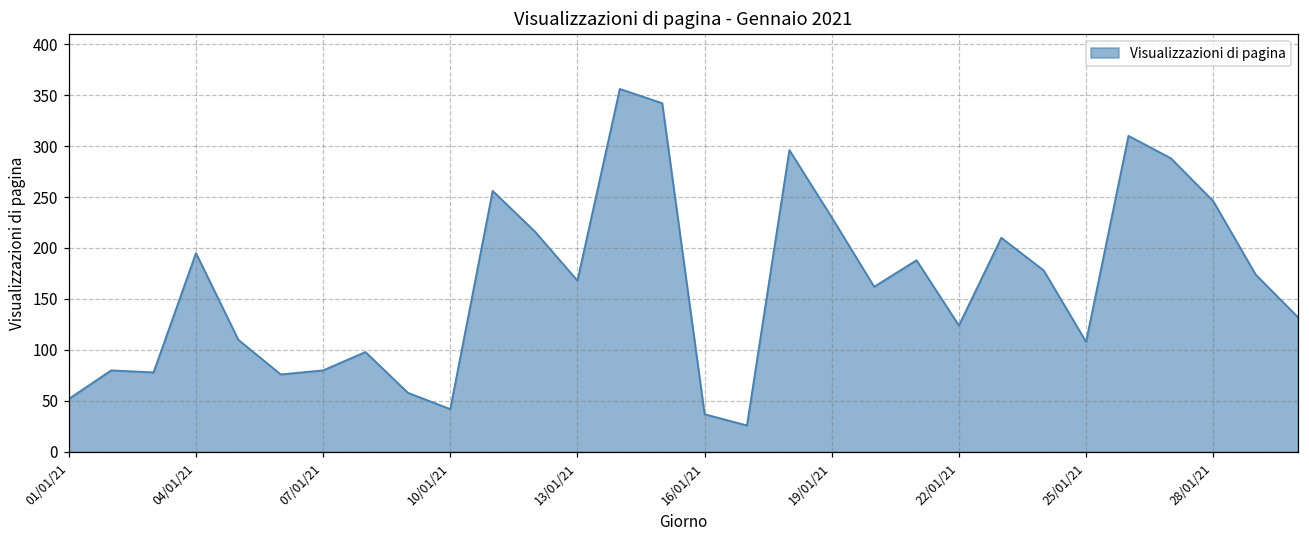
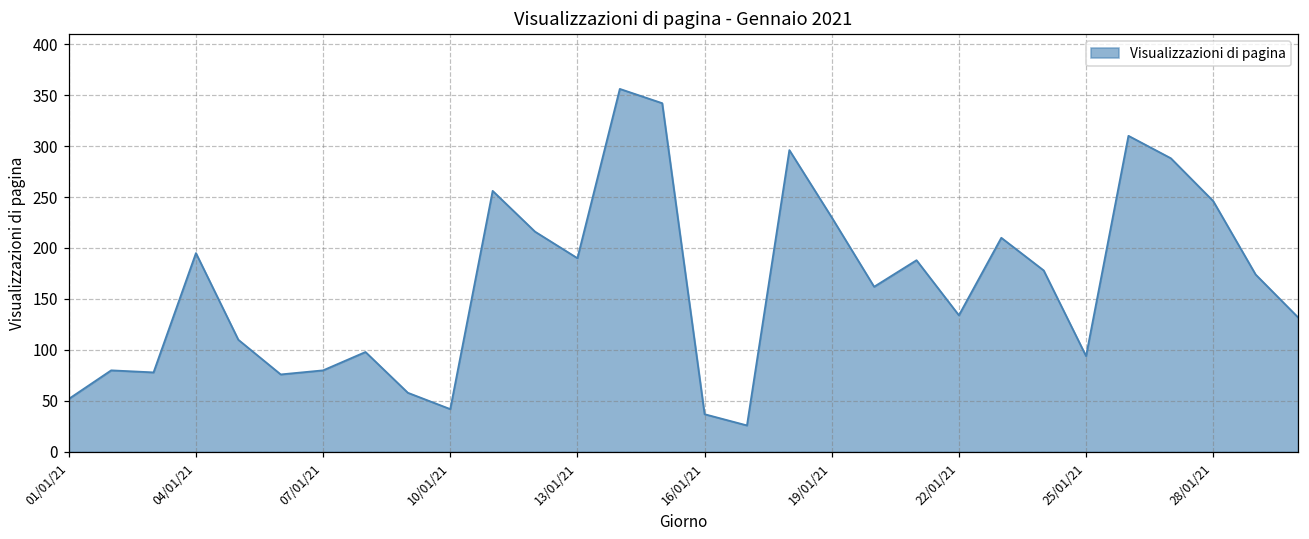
  {
    "01/01/21": 50,
    "04/01/21": 200,
    "07/01/21": 80,
    "10/01/21": 40,
-   "13/01/21": 170,
+   "13/01/21": 190,
    "16/01/21": 40,
    "19/01/21": 230,
-   "22/01/21": 120,
-   "25/01/21": 110,
+   "22/01/21": 130,
+   "25/01/21": 90,
    "28/01/21": 250
  }
